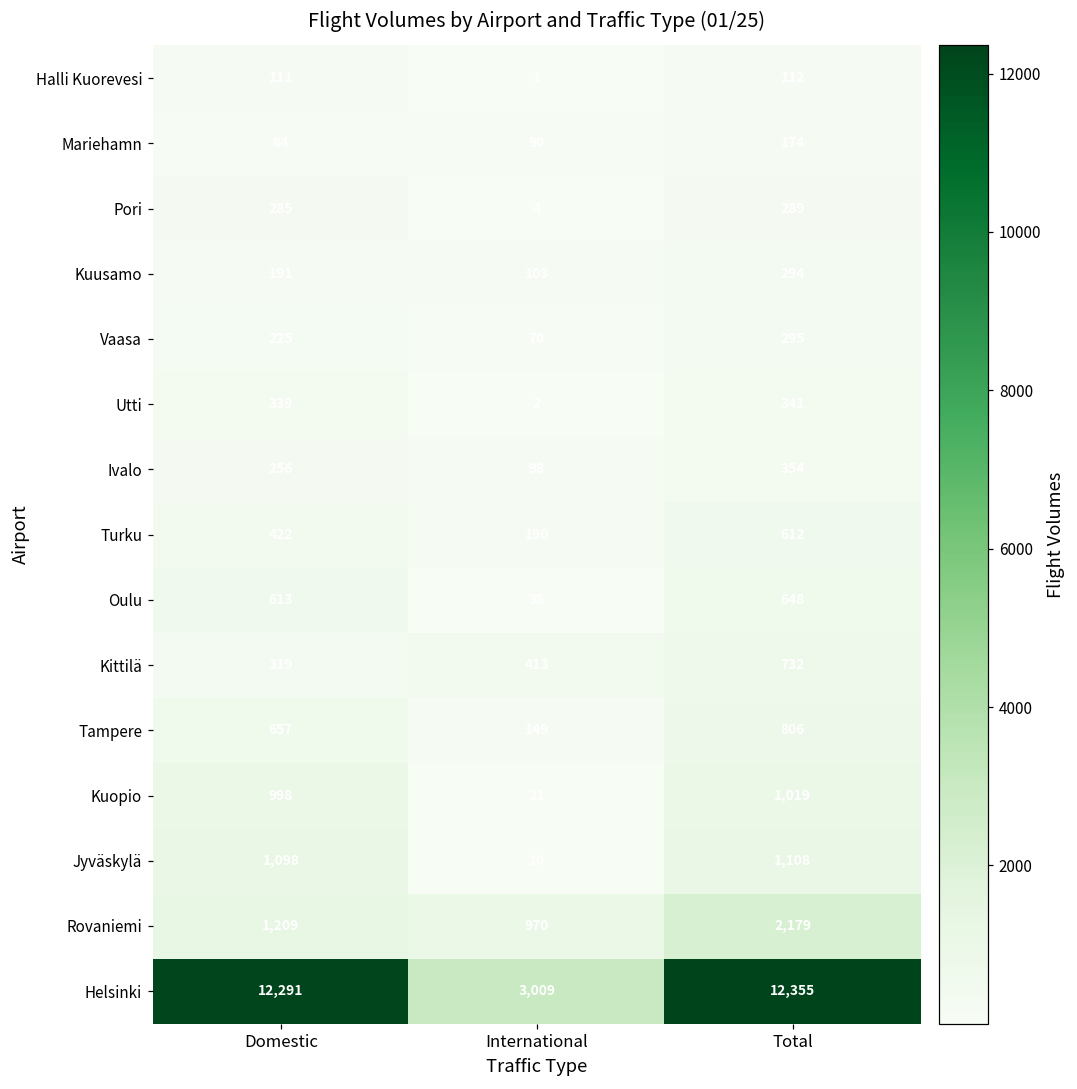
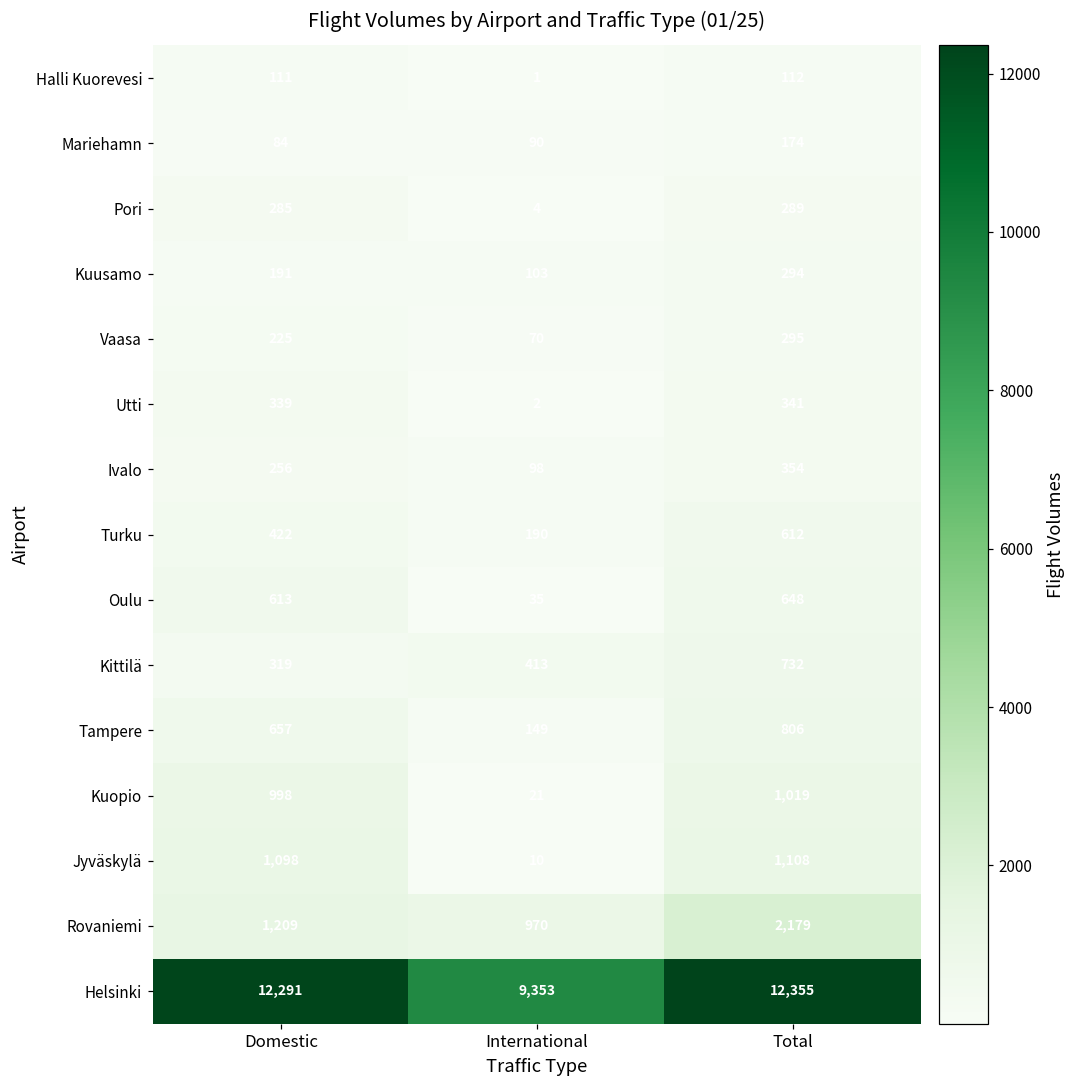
  {
    "Helsinki": {
      "Domestic": "12,291",
-     "International": "3,009",
+     "International": "9,353",
      "Total": "12,355"
    }
  }
